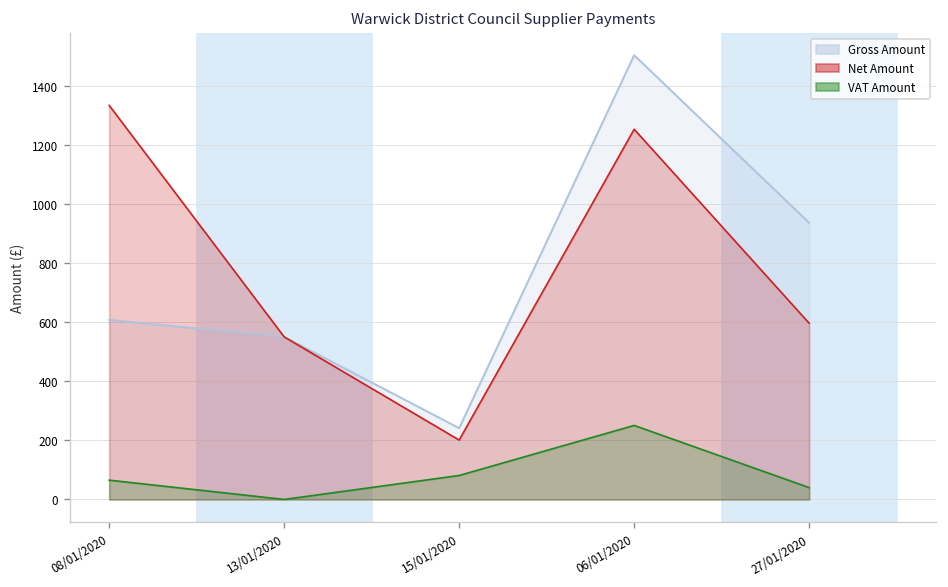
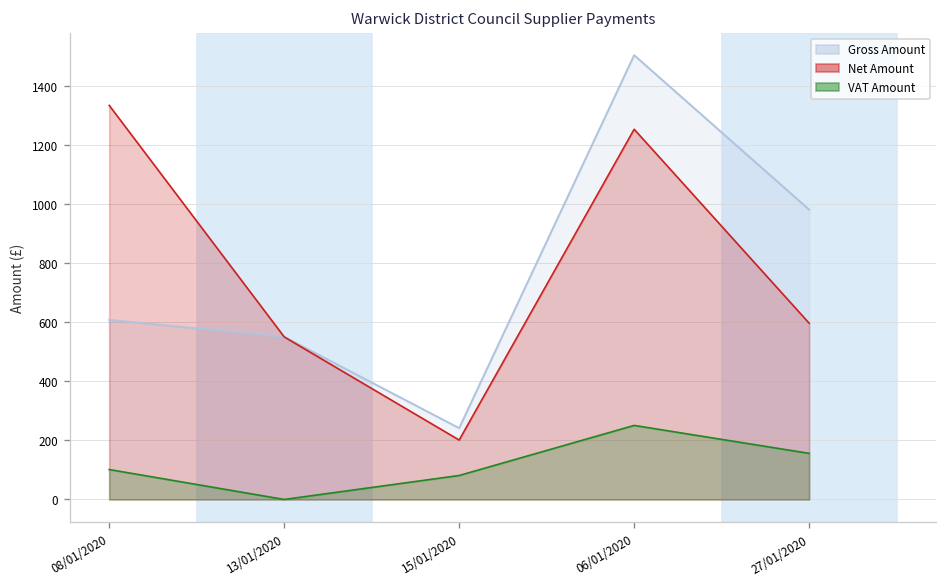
  {
    "Gross Amount": {
      "08/01/2020": 610,
      "15/01/2020": 240,
      "06/01/2020": 1500,
-     "27/01/2020": 940
+     "27/01/2020": 980
    },
    "Net Amount": {
      "08/01/2020": 1330,
      "15/01/2020": 200,
      "06/01/2020": 1250,
      "27/01/2020": 600
    },
    "VAT Amount": {
-     "08/01/2020": 70,
+     "08/01/2020": 100,
      "13/01/2020": 0,
      "15/01/2020": 80,
      "06/01/2020": 250,
-     "27/01/2020": 40
+     "27/01/2020": 160
    }
  }
